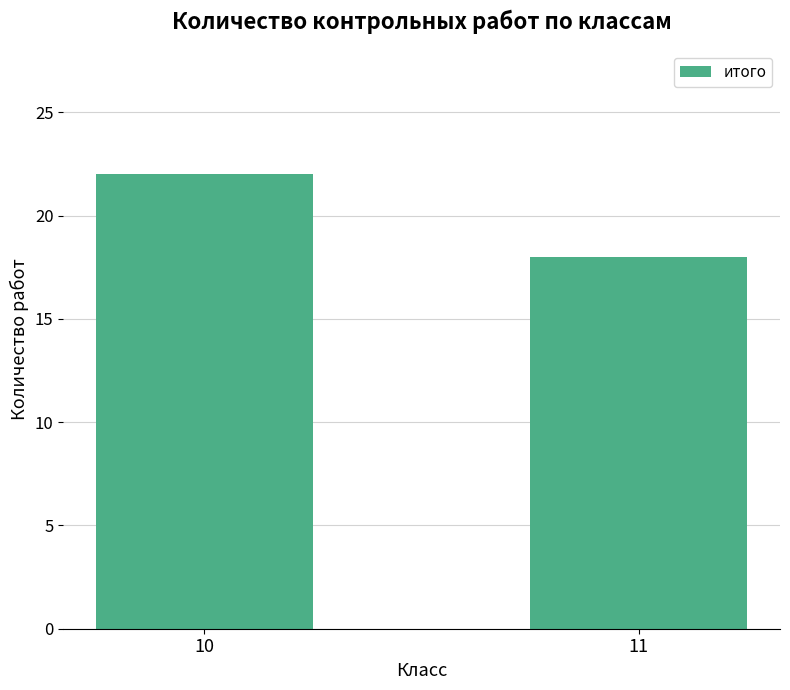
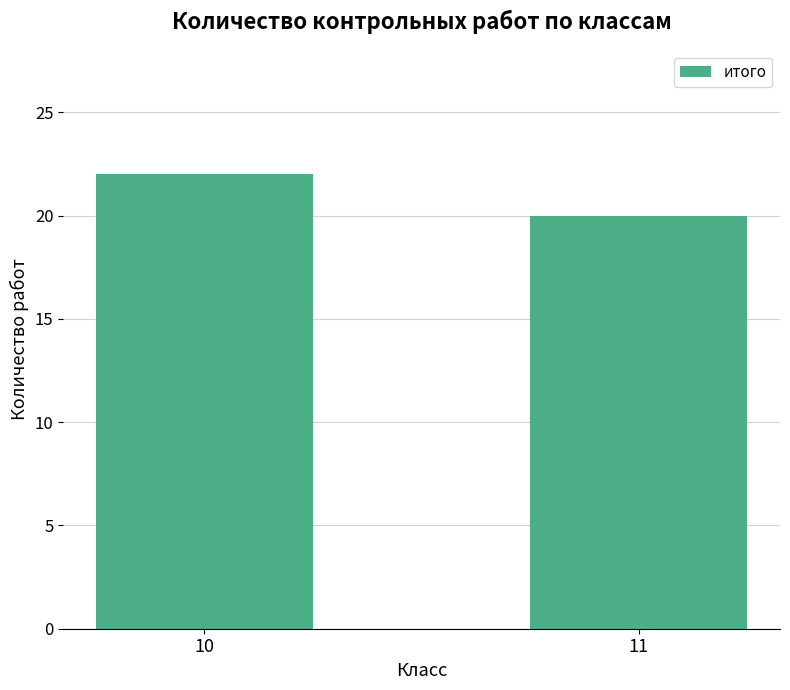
  {
    "10": 22,
-   "11": 18
+   "11": 20
  }
